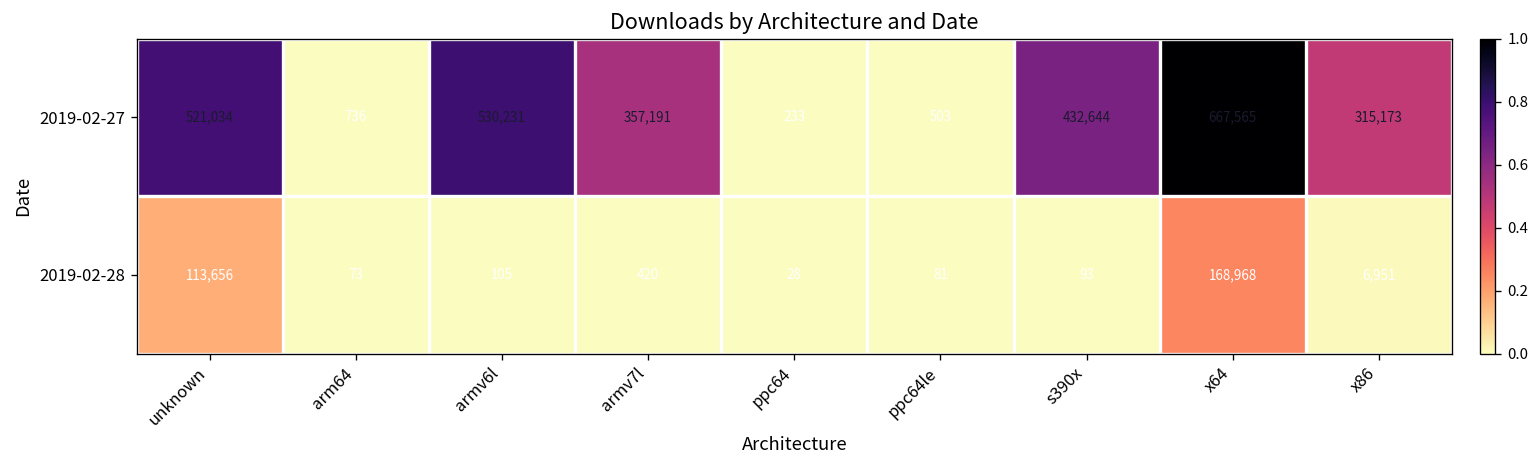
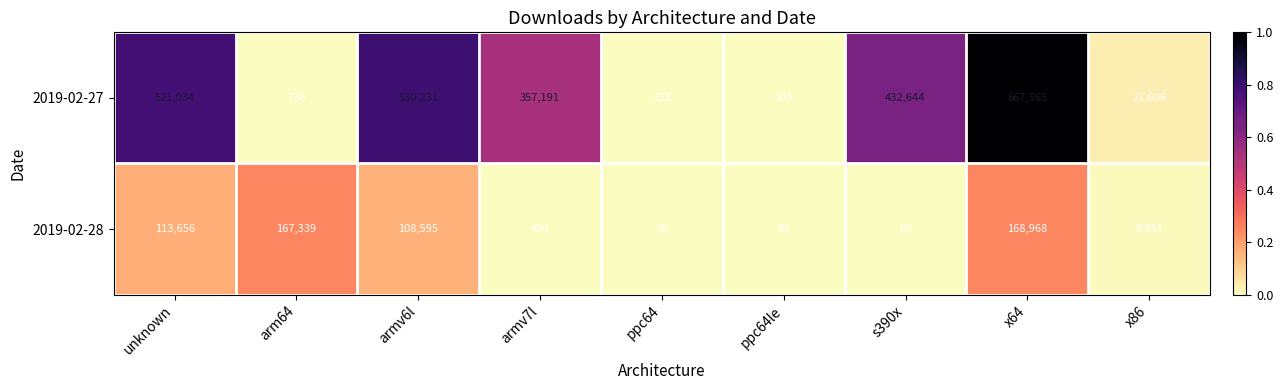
  {
    "2019-02-27": {
      "unknown": "521,034",
      "arm64": "736",
      "armv6l": "530,231",
      "armv7l": "357,191",
      "ppc64": "233",
      "ppc64le": "503",
      "s390x": "432,644",
-     "x86": "315,173"
+     "x86": "21,606"
    },
    "2019-02-28": {
      "unknown": "113,656",
-     "arm64": "73",
-     "armv6l": "105",
+     "arm64": "167,339",
+     "armv6l": "108,595",
      "armv7l": "420",
      "ppc64": "28",
      "ppc64le": "81",
      "s390x": "93",
      "x64": "168,968",
      "x86": "6,951"
    }
  }
